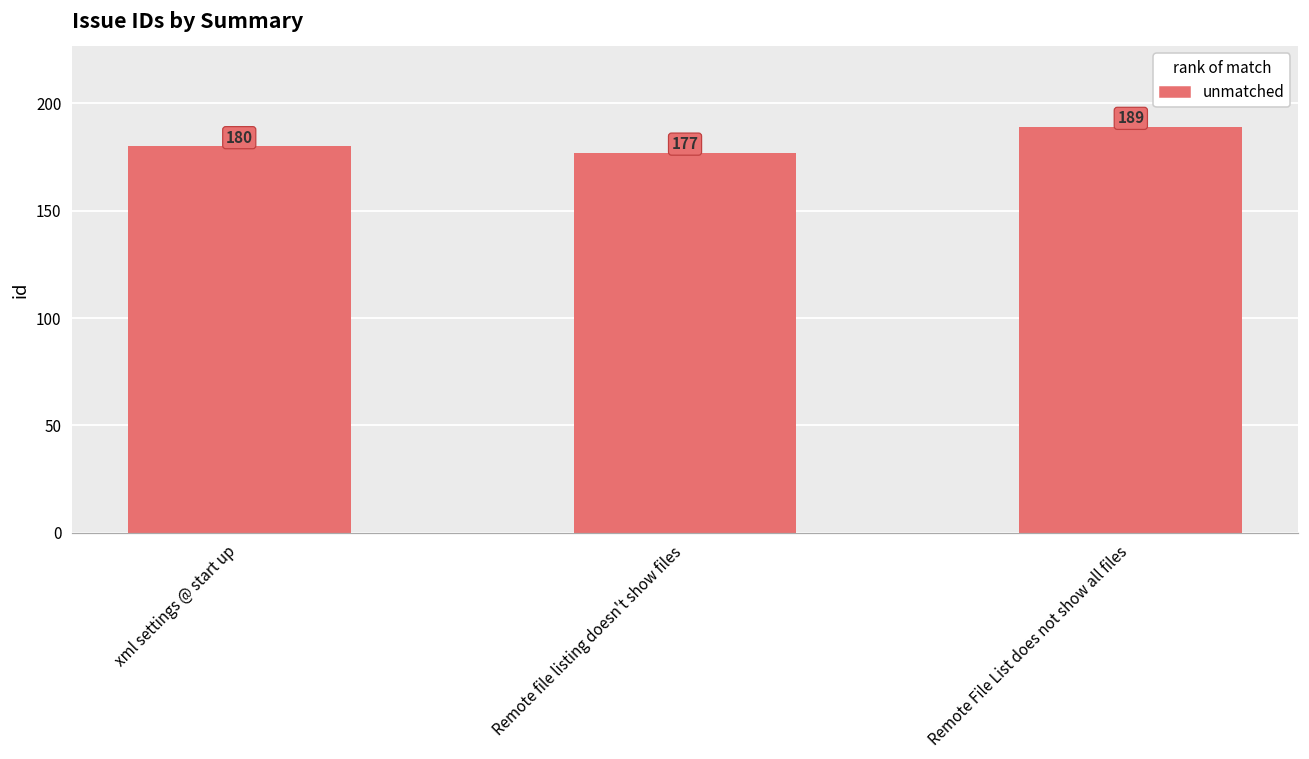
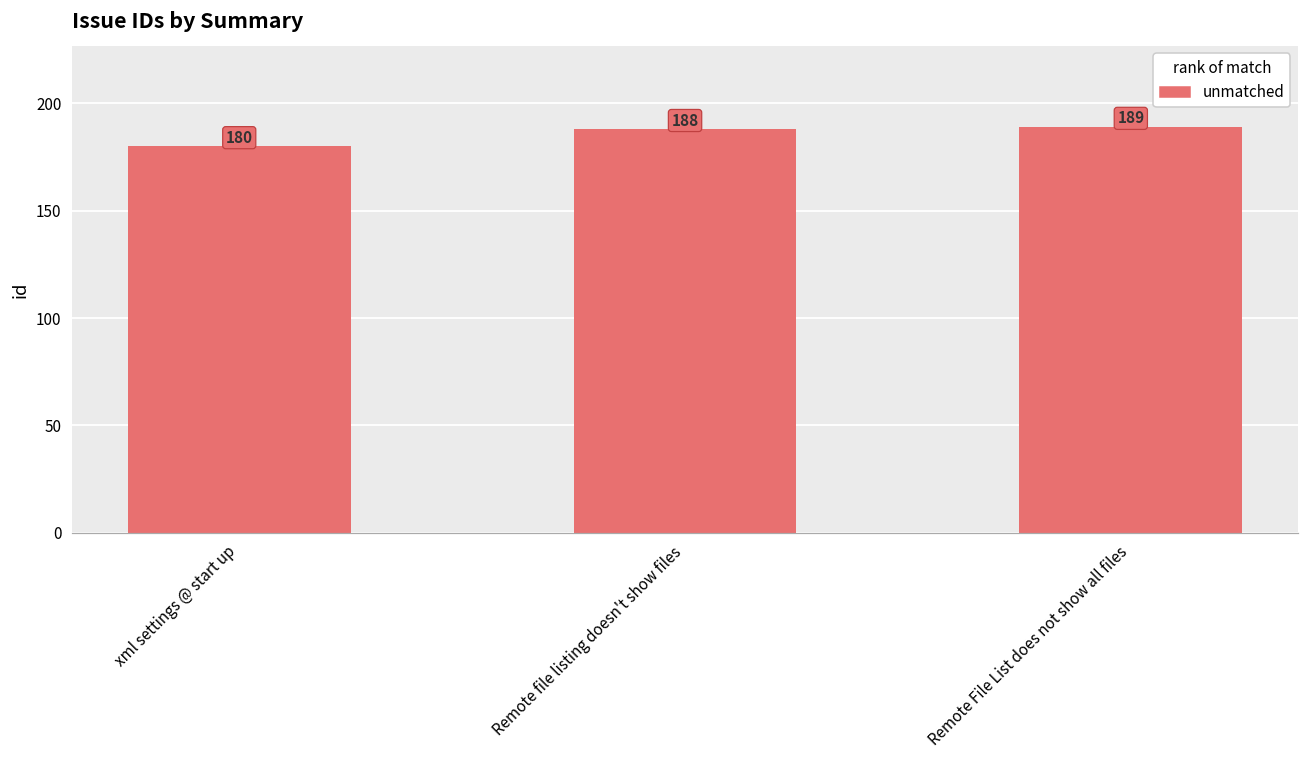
  {
-   "Remote file listing doesn't show files": 177
+   "Remote file listing doesn't show files": 188
  }
